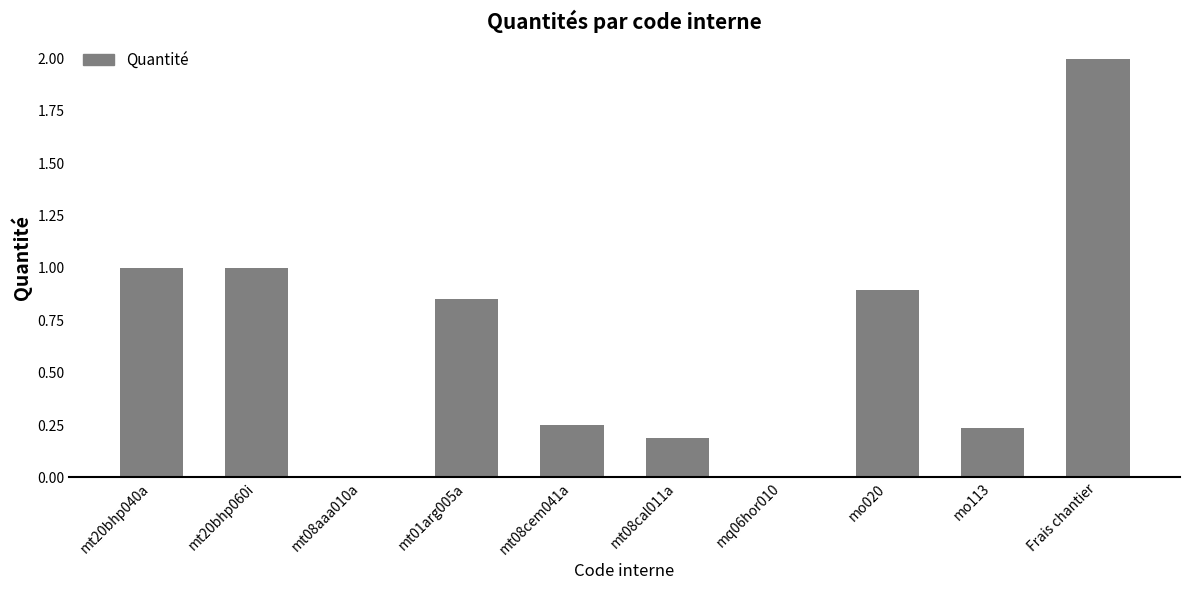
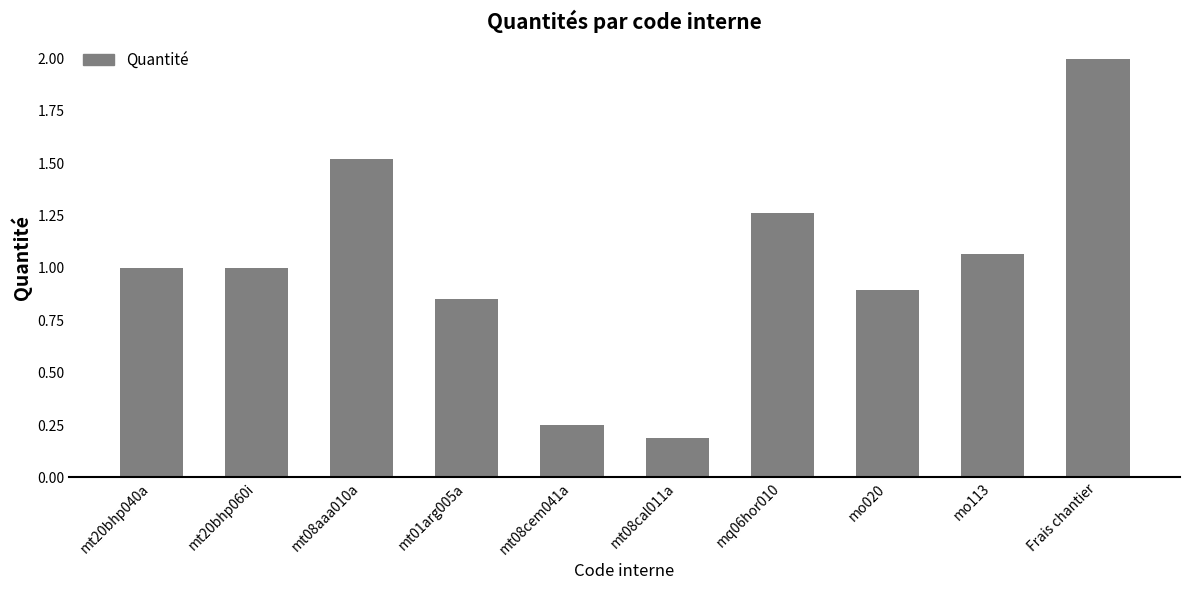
  {
    "mt20bhp040a": 1.00,
    "mt20bhp060i": 1.00,
-   "mt08aaa010a": 0.01,
+   "mt08aaa010a": 1.52,
    "mt01arg005a": 0.85,
    "mt08cem041a": 0.25,
    "mt08cal011a": 0.19,
-   "mq06hor010": 0.01,
+   "mq06hor010": 1.26,
    "mo020": 0.90,
-   "mo113": 0.24,
+   "mo113": 1.07,
    "Frais chantier": 2.00
  }
